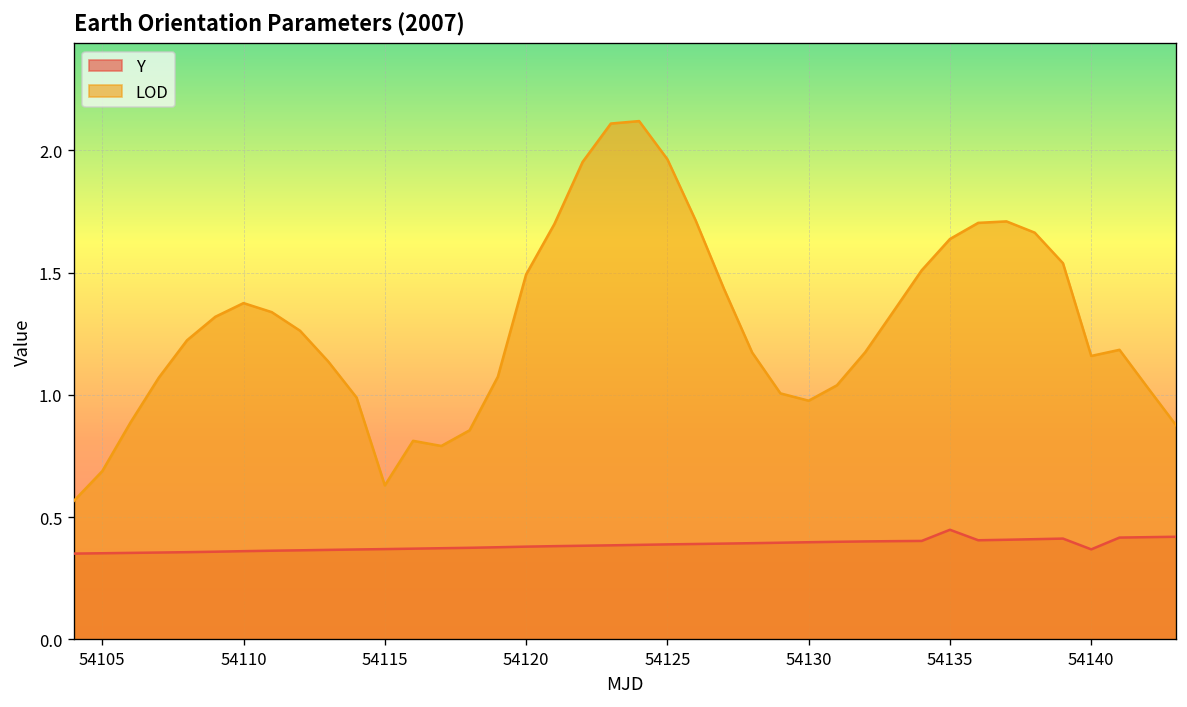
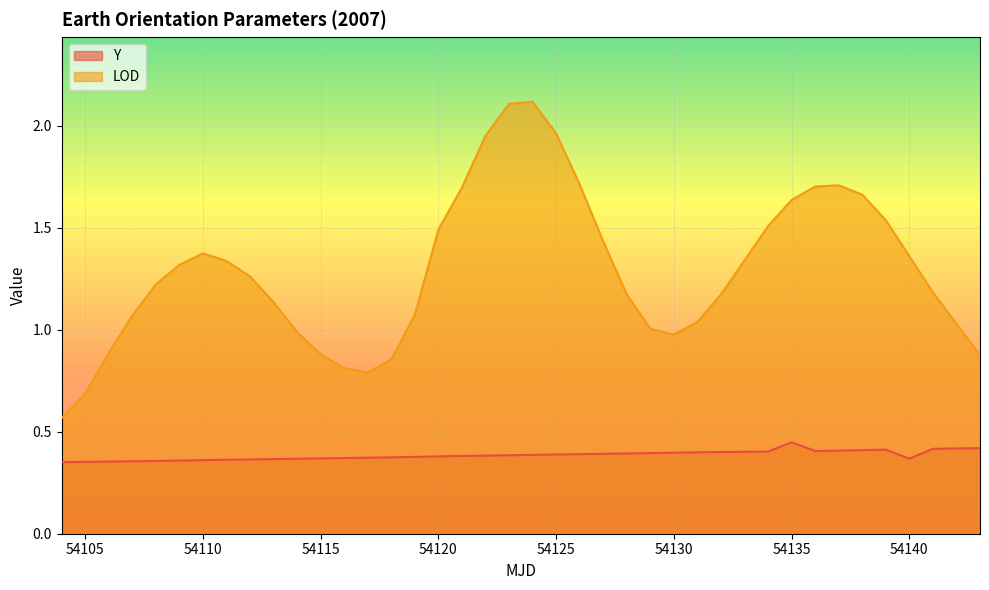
  {
    "Y": {
      "54105": 0.35,
      "54110": 0.36,
      "54115": 0.37,
      "54120": 0.38,
      "54125": 0.39,
      "54130": 0.40,
      "54135": 0.45,
      "54140": 0.37
    },
    "LOD": {
      "54105": 0.69,
      "54110": 1.38,
-     "54115": 0.63,
+     "54115": 0.88,
      "54120": 1.49,
      "54125": 1.96,
      "54130": 0.98,
      "54135": 1.64,
-     "54140": 1.16
+     "54140": 1.36
    }
  }
